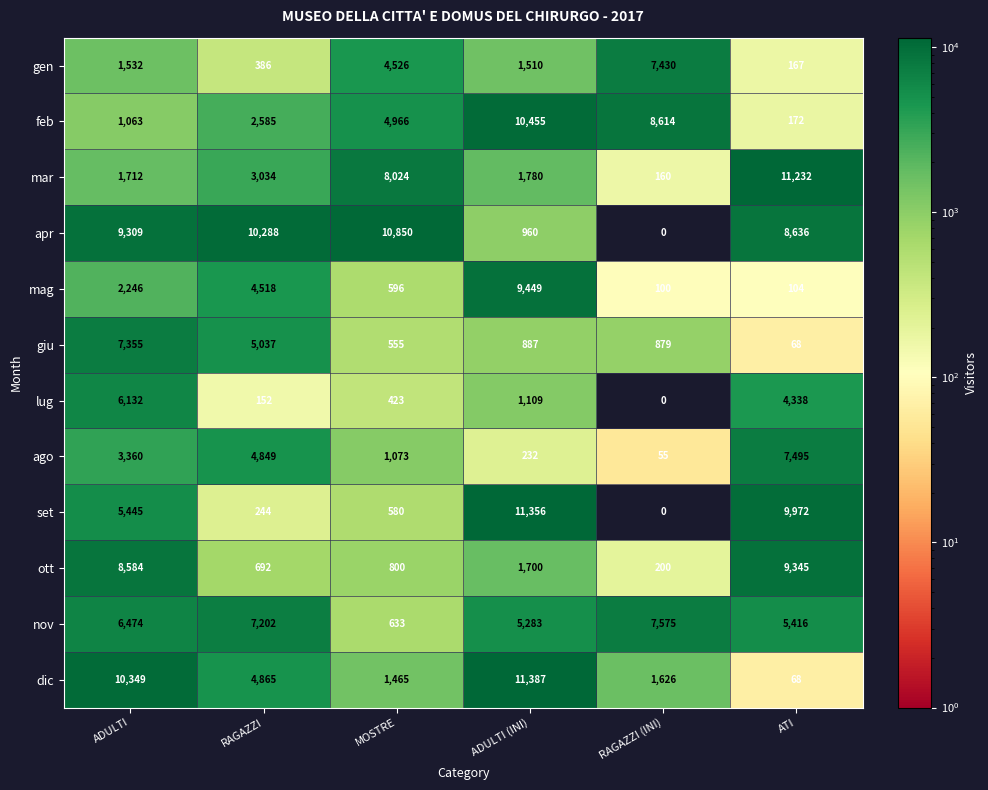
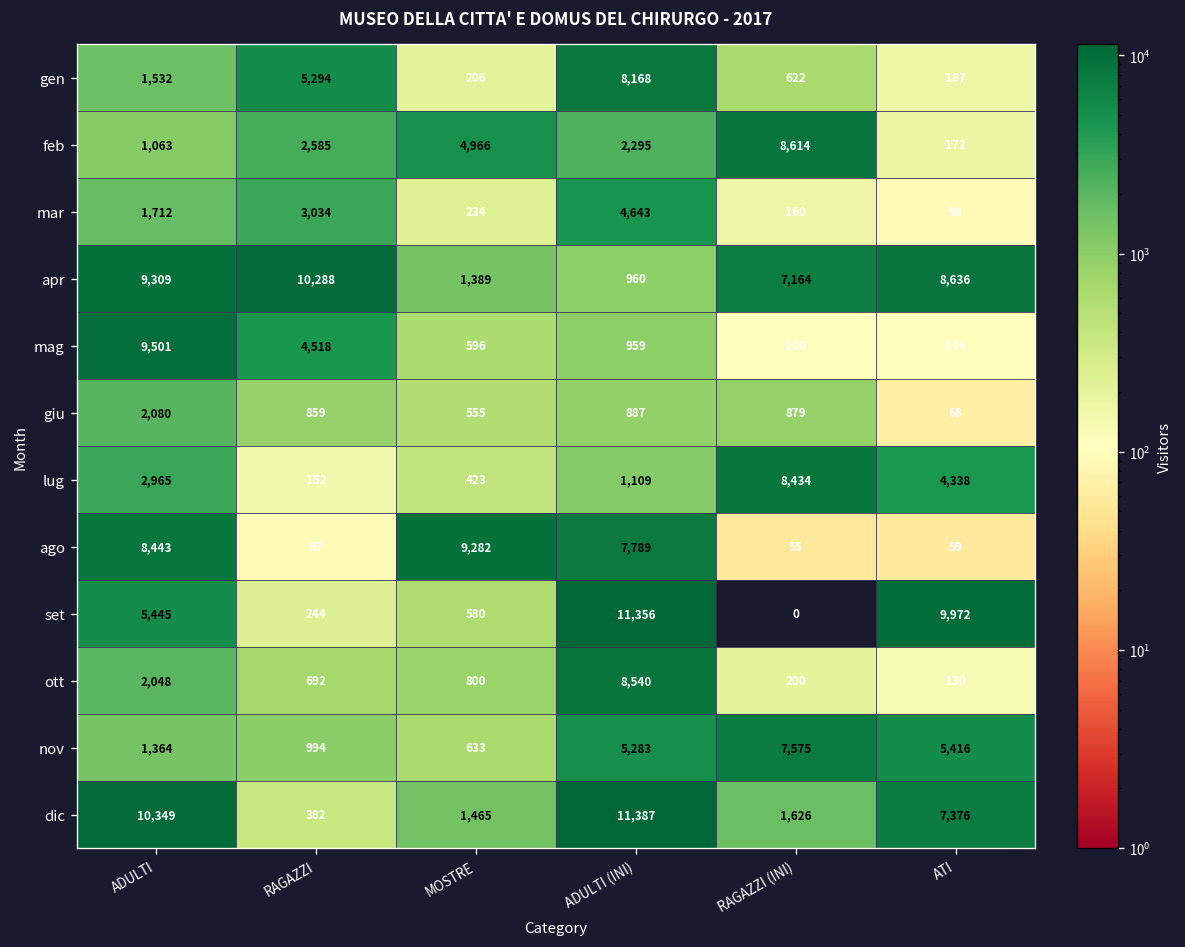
  {
    "gen": {
      "ADULTI": "1,532",
-     "RAGAZZI": "386",
-     "MOSTRE": "4,526",
-     "ADULTI (INI)": "1,510",
-     "RAGAZZI (INI)": "7,430",
+     "RAGAZZI": "5,294",
+     "MOSTRE": "206",
+     "ADULTI (INI)": "8,168",
+     "RAGAZZI (INI)": "622",
      "ATI": "167"
    },
    "feb": {
      "ADULTI": "1,063",
      "RAGAZZI": "2,585",
      "MOSTRE": "4,966",
-     "ADULTI (INI)": "10,455",
+     "ADULTI (INI)": "2,295",
      "RAGAZZI (INI)": "8,614",
      "ATI": "172"
    },
    "mar": {
      "ADULTI": "1,712",
      "RAGAZZI": "3,034",
-     "MOSTRE": "8,024",
-     "ADULTI (INI)": "1,780",
+     "MOSTRE": "234",
+     "ADULTI (INI)": "4,643",
      "RAGAZZI (INI)": "160",
-     "ATI": "11,232"
+     "ATI": "98"
    },
    "apr": {
      "ADULTI": "9,309",
      "RAGAZZI": "10,288",
-     "MOSTRE": "10,850",
+     "MOSTRE": "1,389",
      "ADULTI (INI)": "960",
-     "RAGAZZI (INI)": "0",
+     "RAGAZZI (INI)": "7,164",
      "ATI": "8,636"
    },
    "mag": {
-     "ADULTI": "2,246",
+     "ADULTI": "9,501",
      "RAGAZZI": "4,518",
      "MOSTRE": "596",
-     "ADULTI (INI)": "9,449",
+     "ADULTI (INI)": "959",
      "RAGAZZI (INI)": "100",
      "ATI": "104"
    },
    "giu": {
-     "ADULTI": "7,355",
-     "RAGAZZI": "5,037",
+     "ADULTI": "2,080",
+     "RAGAZZI": "859",
      "MOSTRE": "555",
      "ADULTI (INI)": "887",
      "RAGAZZI (INI)": "879",
      "ATI": "68"
    },
    "lug": {
-     "ADULTI": "6,132",
+     "ADULTI": "2,965",
      "RAGAZZI": "152",
      "MOSTRE": "423",
      "ADULTI (INI)": "1,109",
-     "RAGAZZI (INI)": "0",
+     "RAGAZZI (INI)": "8,434",
      "ATI": "4,338"
    },
    "ago": {
-     "ADULTI": "3,360",
-     "RAGAZZI": "4,849",
-     "MOSTRE": "1,073",
-     "ADULTI (INI)": "232",
+     "ADULTI": "8,443",
+     "RAGAZZI": "97",
+     "MOSTRE": "9,282",
+     "ADULTI (INI)": "7,789",
      "RAGAZZI (INI)": "55",
-     "ATI": "7,495"
+     "ATI": "59"
    },
    "set": {
      "ADULTI": "5,445",
      "RAGAZZI": "244",
      "MOSTRE": "580",
      "ADULTI (INI)": "11,356",
      "RAGAZZI (INI)": "0",
      "ATI": "9,972"
    },
    "ott": {
-     "ADULTI": "8,584",
+     "ADULTI": "2,048",
      "RAGAZZI": "692",
      "MOSTRE": "800",
-     "ADULTI (INI)": "1,700",
+     "ADULTI (INI)": "8,540",
      "RAGAZZI (INI)": "200",
-     "ATI": "9,345"
+     "ATI": "130"
    },
    "nov": {
-     "ADULTI": "6,474",
-     "RAGAZZI": "7,202",
+     "ADULTI": "1,364",
+     "RAGAZZI": "994",
      "MOSTRE": "633",
      "ADULTI (INI)": "5,283",
      "RAGAZZI (INI)": "7,575",
      "ATI": "5,416"
    },
    "dic": {
      "ADULTI": "10,349",
-     "RAGAZZI": "4,865",
+     "RAGAZZI": "382",
      "MOSTRE": "1,465",
      "ADULTI (INI)": "11,387",
      "RAGAZZI (INI)": "1,626",
-     "ATI": "68"
+     "ATI": "7,376"
    }
  }
